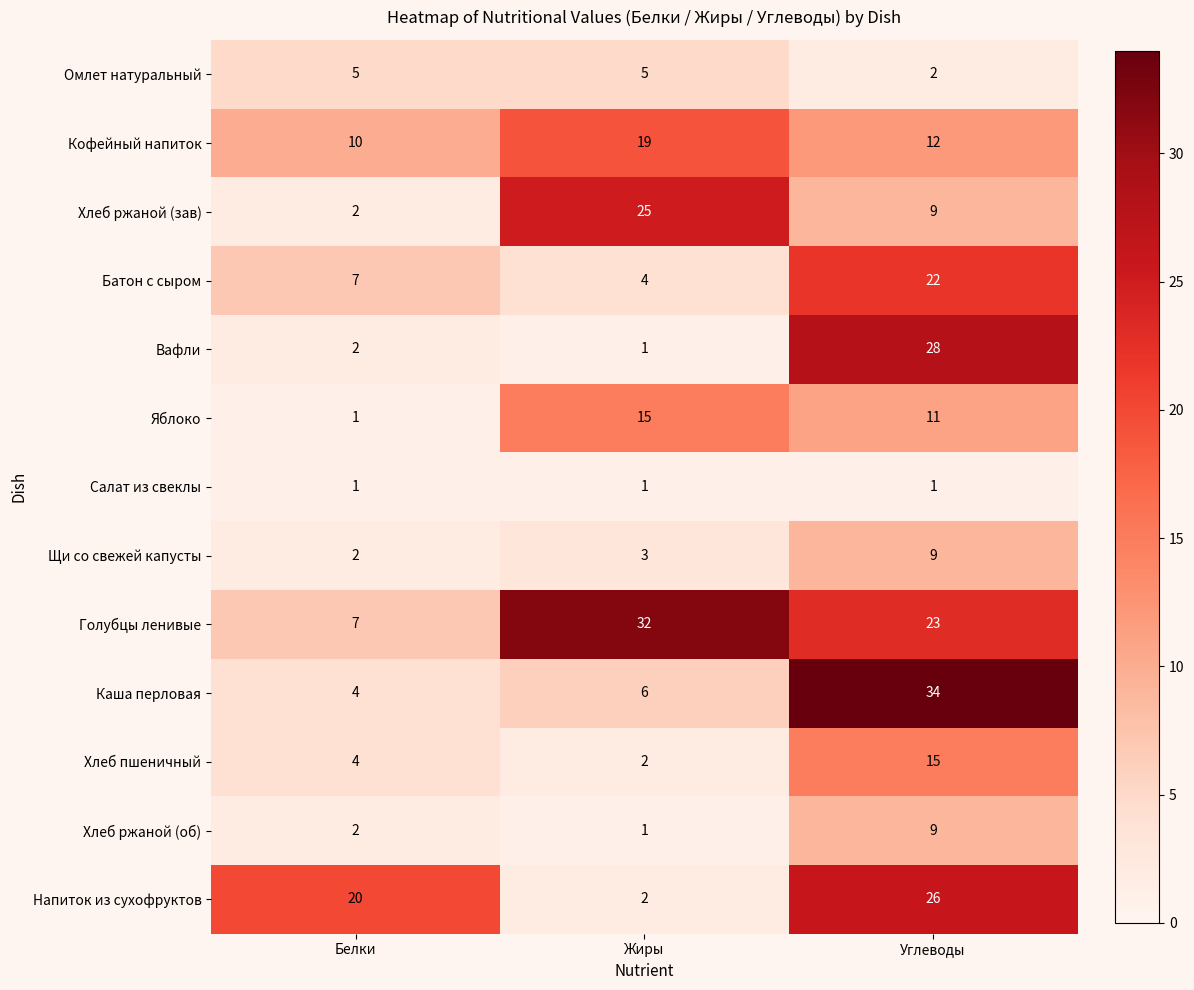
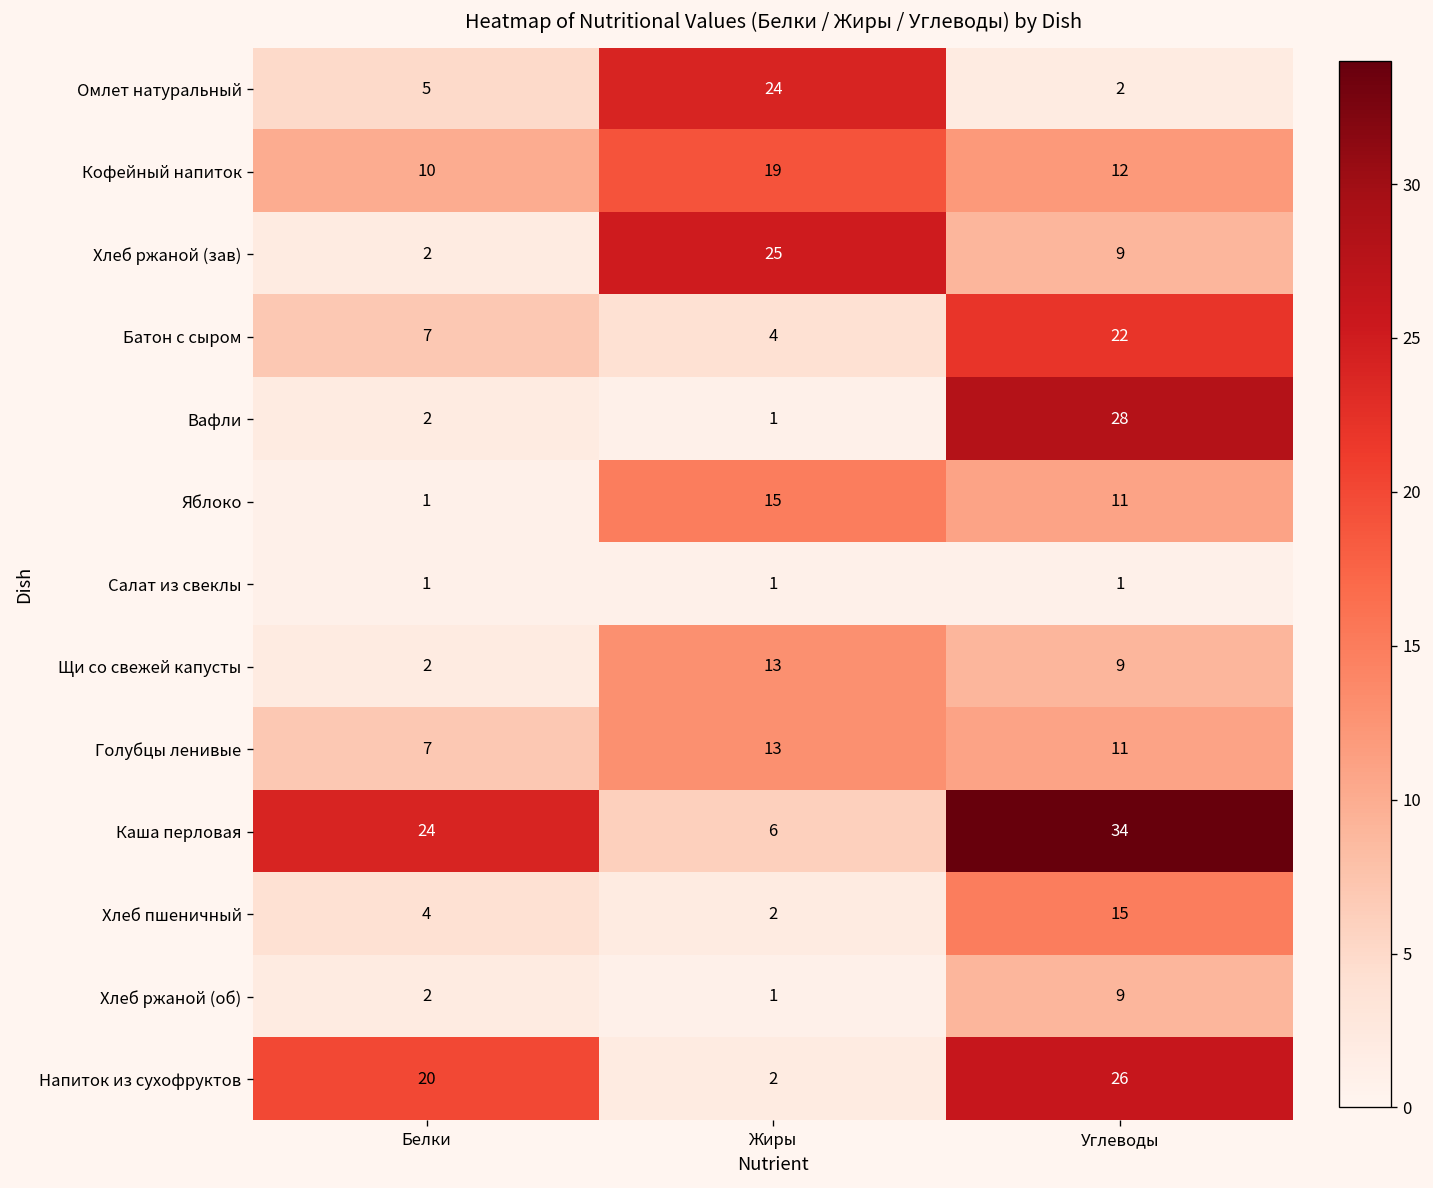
  {
    "Омлет натуральный": {
      "Белки": 5,
-     "Жиры": 5,
+     "Жиры": 24,
      "Углеводы": 2
    },
    "Кофейный напиток": {
      "Белки": 10,
      "Жиры": 19,
      "Углеводы": 12
    },
    "Хлеб ржаной (зав)": {
      "Белки": 2,
      "Жиры": 25,
      "Углеводы": 9
    },
    "Батон с сыром": {
      "Белки": 7,
      "Жиры": 4,
      "Углеводы": 22
    },
    "Вафли": {
      "Белки": 2,
      "Жиры": 1,
      "Углеводы": 28
    },
    "Яблоко": {
      "Белки": 1,
      "Жиры": 15,
      "Углеводы": 11
    },
    "Салат из свеклы": {
      "Белки": 1,
      "Жиры": 1,
      "Углеводы": 1
    },
    "Щи со свежей капусты": {
      "Белки": 2,
-     "Жиры": 3,
+     "Жиры": 13,
      "Углеводы": 9
    },
    "Голубцы ленивые": {
      "Белки": 7,
-     "Жиры": 32,
-     "Углеводы": 23
+     "Жиры": 13,
+     "Углеводы": 11
    },
    "Каша перловая": {
-     "Белки": 4,
+     "Белки": 24,
      "Жиры": 6,
      "Углеводы": 34
    },
    "Хлеб пшеничный": {
      "Белки": 4,
      "Жиры": 2,
      "Углеводы": 15
    },
    "Хлеб ржаной (об)": {
      "Белки": 2,
      "Жиры": 1,
      "Углеводы": 9
    },
    "Напиток из сухофруктов": {
      "Белки": 20,
      "Жиры": 2,
      "Углеводы": 26
    }
  }
